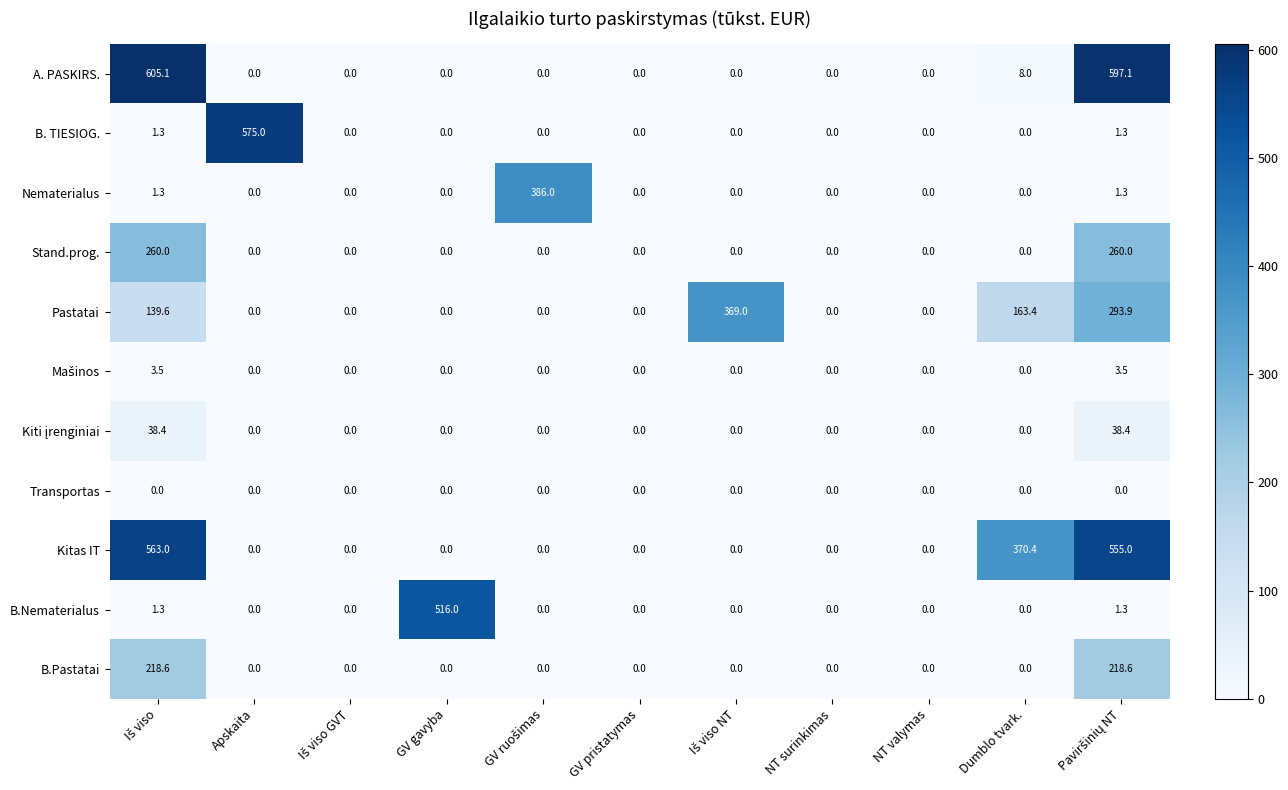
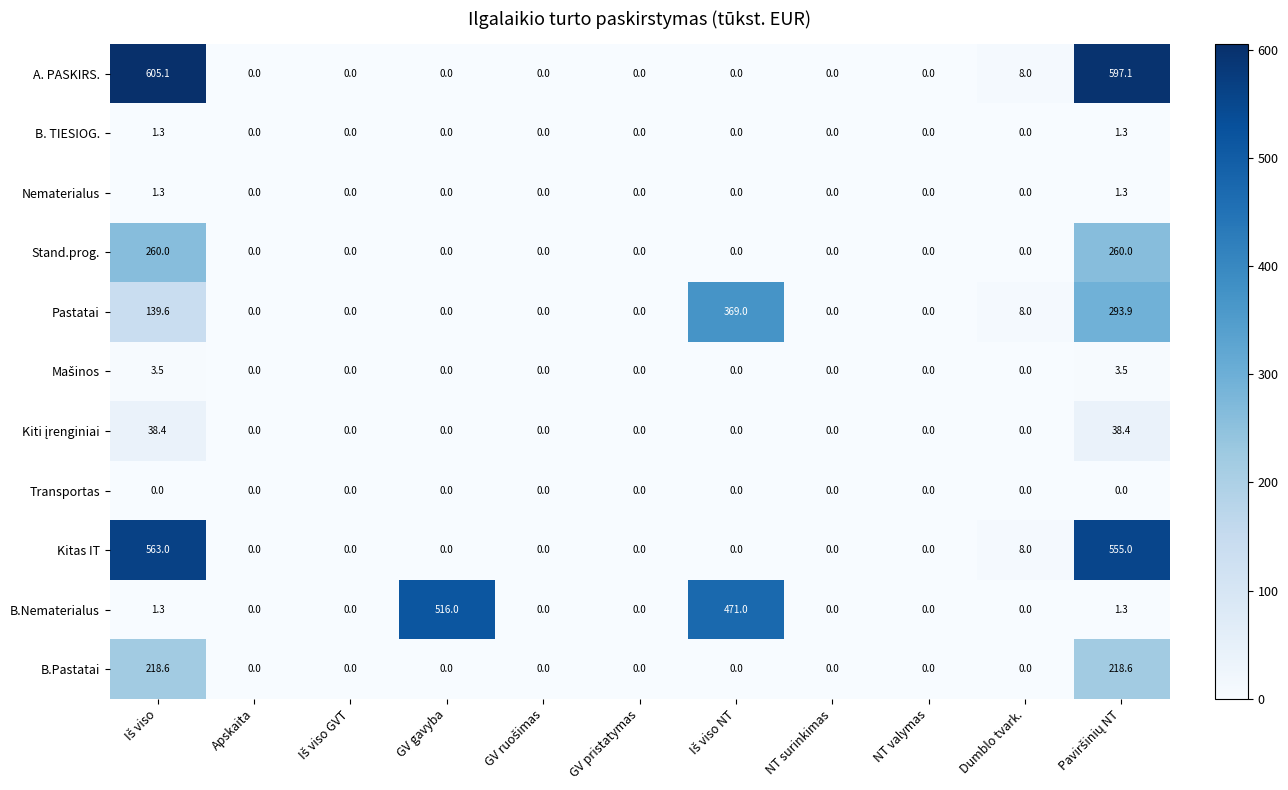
  {
    "A. PASKIRS.": {
      "Iš viso": 605.1,
      "Apskaita": 0.0,
      "Iš viso GVT": 0.0,
      "GV gavyba": 0.0,
      "GV ruošimas": 0.0,
      "GV pristatymas": 0.0,
      "Iš viso NT": 0.0,
      "NT surinkimas": 0.0,
      "NT valymas": 0.0,
      "Dumblo tvark.": 8.0,
      "Paviršinių NT": 597.1
    },
    "B. TIESIOG.": {
      "Iš viso": 1.3,
-     "Apskaita": 575.0,
+     "Apskaita": 0.0,
      "Iš viso GVT": 0.0,
      "GV gavyba": 0.0,
      "GV ruošimas": 0.0,
      "GV pristatymas": 0.0,
      "Iš viso NT": 0.0,
      "NT surinkimas": 0.0,
      "NT valymas": 0.0,
      "Dumblo tvark.": 0.0,
      "Paviršinių NT": 1.3
    },
    "Nematerialus": {
      "Iš viso": 1.3,
      "Apskaita": 0.0,
      "Iš viso GVT": 0.0,
      "GV gavyba": 0.0,
-     "GV ruošimas": 386.0,
+     "GV ruošimas": 0.0,
      "GV pristatymas": 0.0,
      "Iš viso NT": 0.0,
      "NT surinkimas": 0.0,
      "NT valymas": 0.0,
      "Dumblo tvark.": 0.0,
      "Paviršinių NT": 1.3
    },
    "Stand.prog.": {
      "Iš viso": 260.0,
      "Apskaita": 0.0,
      "Iš viso GVT": 0.0,
      "GV gavyba": 0.0,
      "GV ruošimas": 0.0,
      "GV pristatymas": 0.0,
      "Iš viso NT": 0.0,
      "NT surinkimas": 0.0,
      "NT valymas": 0.0,
      "Dumblo tvark.": 0.0,
      "Paviršinių NT": 260.0
    },
    "Pastatai": {
      "Iš viso": 139.6,
      "Apskaita": 0.0,
      "Iš viso GVT": 0.0,
      "GV gavyba": 0.0,
      "GV ruošimas": 0.0,
      "GV pristatymas": 0.0,
      "Iš viso NT": 369.0,
      "NT surinkimas": 0.0,
      "NT valymas": 0.0,
-     "Dumblo tvark.": 163.4,
+     "Dumblo tvark.": 8.0,
      "Paviršinių NT": 293.9
    },
    "Mašinos": {
      "Iš viso": 3.5,
      "Apskaita": 0.0,
      "Iš viso GVT": 0.0,
      "GV gavyba": 0.0,
      "GV ruošimas": 0.0,
      "GV pristatymas": 0.0,
      "Iš viso NT": 0.0,
      "NT surinkimas": 0.0,
      "NT valymas": 0.0,
      "Dumblo tvark.": 0.0,
      "Paviršinių NT": 3.5
    },
    "Kiti įrenginiai": {
      "Iš viso": 38.4,
      "Apskaita": 0.0,
      "Iš viso GVT": 0.0,
      "GV gavyba": 0.0,
      "GV ruošimas": 0.0,
      "GV pristatymas": 0.0,
      "Iš viso NT": 0.0,
      "NT surinkimas": 0.0,
      "NT valymas": 0.0,
      "Dumblo tvark.": 0.0,
      "Paviršinių NT": 38.4
    },
    "Transportas": {
      "Iš viso": 0.0,
      "Apskaita": 0.0,
      "Iš viso GVT": 0.0,
      "GV gavyba": 0.0,
      "GV ruošimas": 0.0,
      "GV pristatymas": 0.0,
      "Iš viso NT": 0.0,
      "NT surinkimas": 0.0,
      "NT valymas": 0.0,
      "Dumblo tvark.": 0.0,
      "Paviršinių NT": 0.0
    },
    "Kitas IT": {
      "Iš viso": 563.0,
      "Apskaita": 0.0,
      "Iš viso GVT": 0.0,
      "GV gavyba": 0.0,
      "GV ruošimas": 0.0,
      "GV pristatymas": 0.0,
      "Iš viso NT": 0.0,
      "NT surinkimas": 0.0,
      "NT valymas": 0.0,
-     "Dumblo tvark.": 370.4,
+     "Dumblo tvark.": 8.0,
      "Paviršinių NT": 555.0
    },
    "B.Nematerialus": {
      "Iš viso": 1.3,
      "Apskaita": 0.0,
      "Iš viso GVT": 0.0,
      "GV gavyba": 516.0,
      "GV ruošimas": 0.0,
      "GV pristatymas": 0.0,
-     "Iš viso NT": 0.0,
+     "Iš viso NT": 471.0,
      "NT surinkimas": 0.0,
      "NT valymas": 0.0,
      "Dumblo tvark.": 0.0,
      "Paviršinių NT": 1.3
    },
    "B.Pastatai": {
      "Iš viso": 218.6,
      "Apskaita": 0.0,
      "Iš viso GVT": 0.0,
      "GV gavyba": 0.0,
      "GV ruošimas": 0.0,
      "GV pristatymas": 0.0,
      "Iš viso NT": 0.0,
      "NT surinkimas": 0.0,
      "NT valymas": 0.0,
      "Dumblo tvark.": 0.0,
      "Paviršinių NT": 218.6
    }
  }
